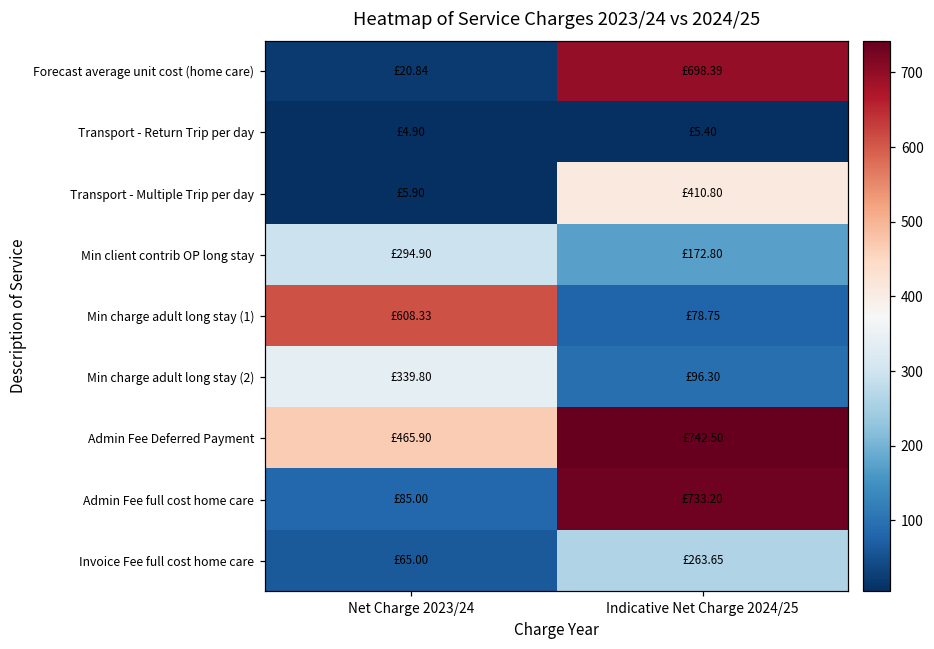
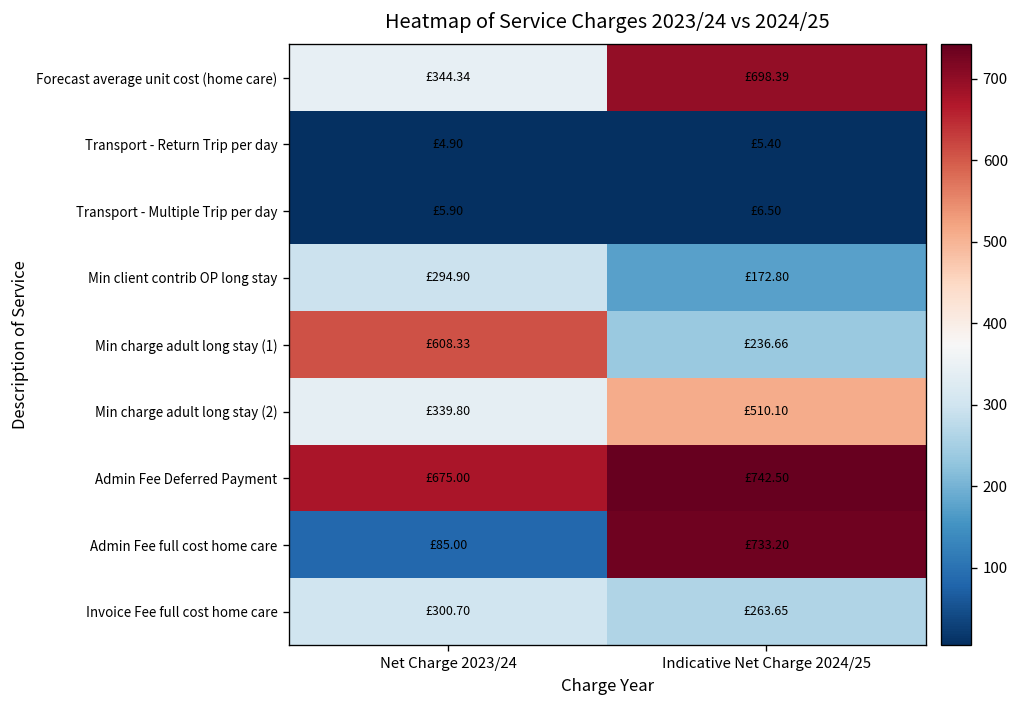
  {
    "Forecast average unit cost (home care)": {
-     "Net Charge 2023/24": "£20.84",
+     "Net Charge 2023/24": "£344.34",
      "Indicative Net Charge 2024/25": "£698.39"
    },
    "Transport - Return Trip per day": {
      "Net Charge 2023/24": "£4.90",
      "Indicative Net Charge 2024/25": "£5.40"
    },
    "Transport - Multiple Trip per day": {
      "Net Charge 2023/24": "£5.90",
-     "Indicative Net Charge 2024/25": "£410.80"
+     "Indicative Net Charge 2024/25": "£6.50"
    },
    "Min client contrib OP long stay": {
      "Net Charge 2023/24": "£294.90",
      "Indicative Net Charge 2024/25": "£172.80"
    },
    "Min charge adult long stay (1)": {
      "Net Charge 2023/24": "£608.33",
-     "Indicative Net Charge 2024/25": "£78.75"
+     "Indicative Net Charge 2024/25": "£236.66"
    },
    "Min charge adult long stay (2)": {
      "Net Charge 2023/24": "£339.80",
-     "Indicative Net Charge 2024/25": "£96.30"
+     "Indicative Net Charge 2024/25": "£510.10"
    },
    "Admin Fee Deferred Payment": {
-     "Net Charge 2023/24": "£465.90",
+     "Net Charge 2023/24": "£675.00",
      "Indicative Net Charge 2024/25": "£742.50"
    },
    "Admin Fee full cost home care": {
      "Net Charge 2023/24": "£85.00",
      "Indicative Net Charge 2024/25": "£733.20"
    },
    "Invoice Fee full cost home care": {
-     "Net Charge 2023/24": "£65.00",
+     "Net Charge 2023/24": "£300.70",
      "Indicative Net Charge 2024/25": "£263.65"
    }
  }
